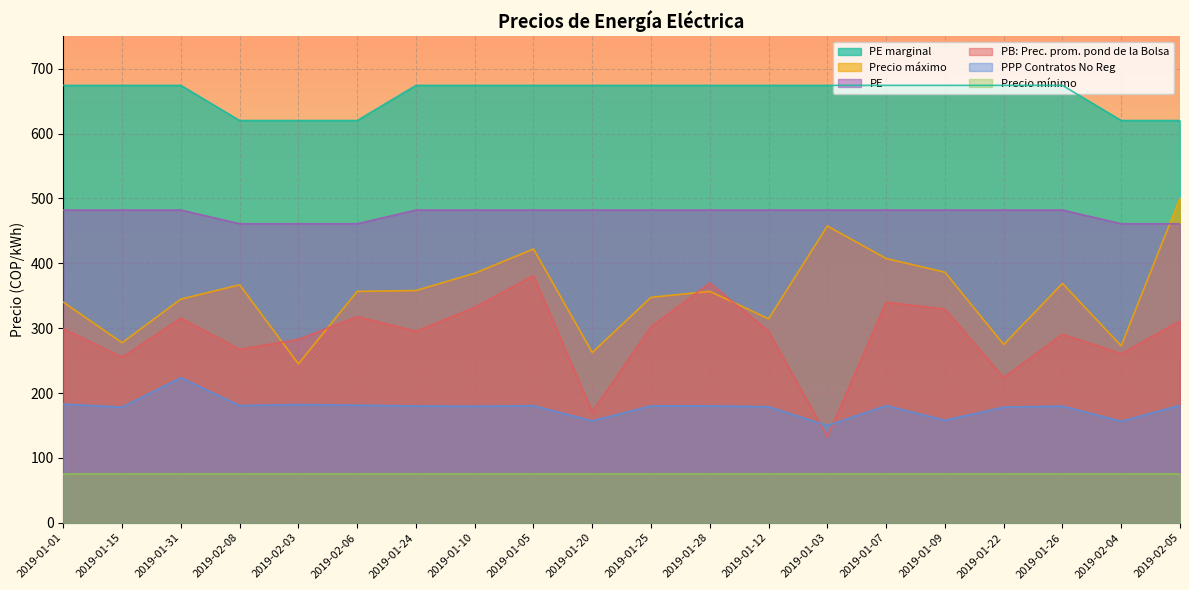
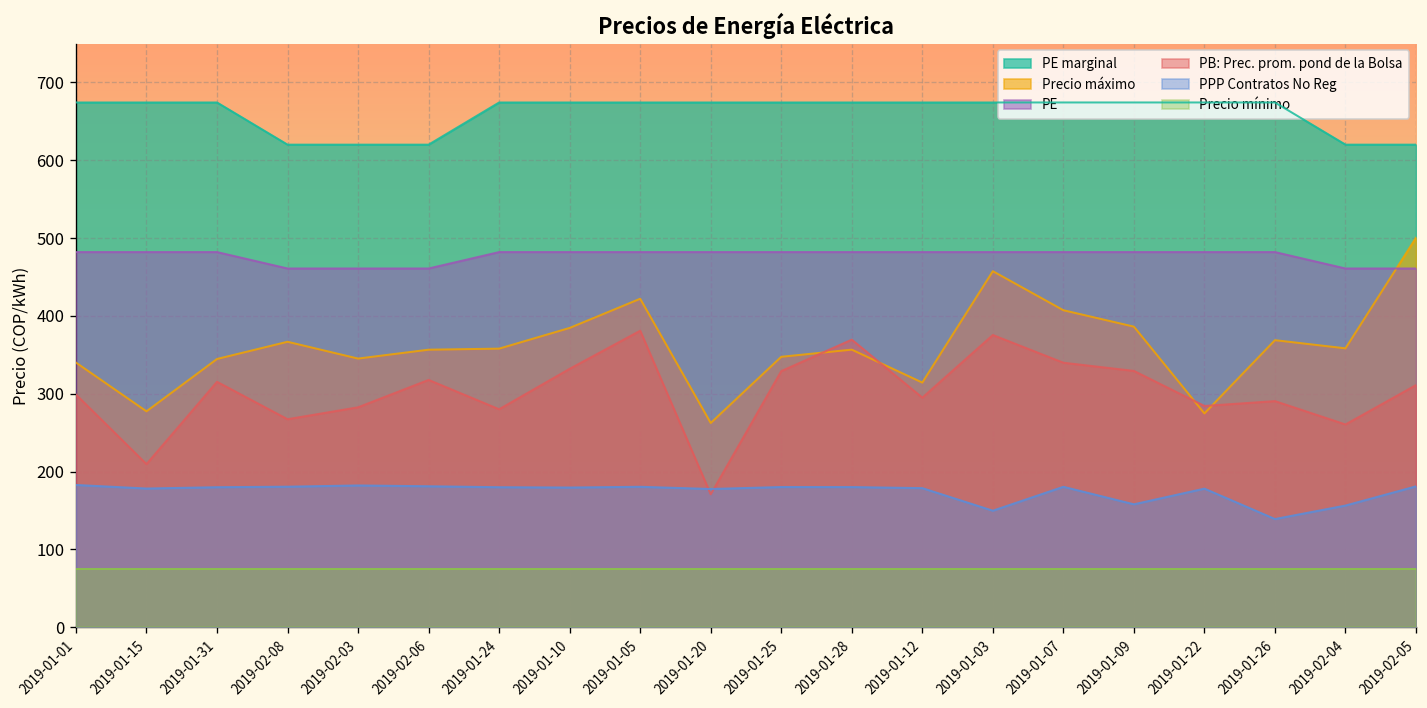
  {
    "PE marginal": {
      "2019-01-01": 670,
      "2019-01-15": 670,
      "2019-01-31": 670,
      "2019-02-08": 620,
      "2019-02-03": 620,
      "2019-02-06": 620,
      "2019-01-24": 670,
      "2019-01-10": 670,
      "2019-01-05": 670,
      "2019-01-20": 670,
      "2019-01-25": 670,
      "2019-01-28": 670,
      "2019-01-12": 670,
      "2019-01-03": 670,
      "2019-02-04": 620,
      "2019-02-05": 620
    },
    "Precio máximo": {
      "2019-01-01": 340,
      "2019-01-15": 280,
      "2019-01-31": 340,
      "2019-02-08": 370,
-     "2019-02-03": 240,
+     "2019-02-03": 350,
      "2019-02-06": 360,
      "2019-01-24": 360,
      "2019-01-10": 380,
      "2019-01-05": 420,
      "2019-01-20": 260,
      "2019-01-25": 350,
      "2019-01-28": 360,
      "2019-01-12": 310,
      "2019-01-03": 460,
      "2019-01-07": 410,
      "2019-01-09": 390,
      "2019-01-22": 270,
      "2019-01-26": 370,
-     "2019-02-04": 270,
+     "2019-02-04": 360,
      "2019-02-05": 500
    },
    "PE": {
      "2019-01-01": 480,
      "2019-01-15": 480,
      "2019-01-31": 480,
      "2019-02-08": 460,
      "2019-02-03": 460,
      "2019-02-06": 460,
      "2019-01-24": 480,
      "2019-01-10": 480,
      "2019-01-05": 480,
      "2019-01-20": 480,
      "2019-01-25": 480,
      "2019-01-28": 480,
      "2019-01-12": 480,
      "2019-01-03": 480,
      "2019-01-07": 480,
      "2019-01-09": 480,
      "2019-01-22": 480,
      "2019-01-26": 480,
      "2019-02-04": 460,
      "2019-02-05": 460
    },
    "PB: Prec. prom. pond de la Bolsa": {
      "2019-01-01": 300,
-     "2019-01-15": 260,
+     "2019-01-15": 210,
      "2019-01-31": 320,
      "2019-02-08": 270,
      "2019-02-03": 280,
      "2019-02-06": 320,
-     "2019-01-24": 300,
+     "2019-01-24": 280,
      "2019-01-10": 330,
      "2019-01-05": 380,
      "2019-01-20": 170,
-     "2019-01-25": 300,
+     "2019-01-25": 330,
      "2019-01-28": 370,
      "2019-01-12": 300,
-     "2019-01-03": 130,
+     "2019-01-03": 380,
      "2019-01-07": 340,
      "2019-01-09": 330,
-     "2019-01-22": 220,
+     "2019-01-22": 280,
      "2019-01-26": 290,
      "2019-02-04": 260,
      "2019-02-05": 310
    },
    "PPP Contratos No Reg": {
      "2019-01-01": 180,
      "2019-01-15": 180,
-     "2019-01-31": 220,
+     "2019-01-31": 180,
      "2019-02-08": 180,
      "2019-02-03": 180,
      "2019-02-06": 180,
      "2019-01-24": 180,
      "2019-01-10": 180,
      "2019-01-05": 180,
-     "2019-01-20": 160,
+     "2019-01-20": 180,
      "2019-01-25": 180,
      "2019-01-28": 180,
      "2019-01-12": 180,
      "2019-01-03": 150,
      "2019-01-07": 180,
      "2019-01-09": 160,
      "2019-01-22": 180,
-     "2019-01-26": 180,
+     "2019-01-26": 140,
      "2019-02-04": 160,
      "2019-02-05": 180
    },
    "Precio mínimo": {
      "2019-01-01": 80,
      "2019-01-15": 80,
      "2019-01-31": 80,
      "2019-02-08": 80,
      "2019-02-03": 80,
      "2019-02-06": 80,
      "2019-01-24": 80,
      "2019-01-10": 80,
      "2019-01-05": 80,
      "2019-01-20": 80,
      "2019-01-25": 80,
      "2019-01-28": 80,
      "2019-01-12": 80,
      "2019-01-03": 80,
      "2019-01-07": 80,
      "2019-01-09": 80,
      "2019-01-22": 80,
      "2019-01-26": 80,
      "2019-02-04": 80,
      "2019-02-05": 80
    }
  }
